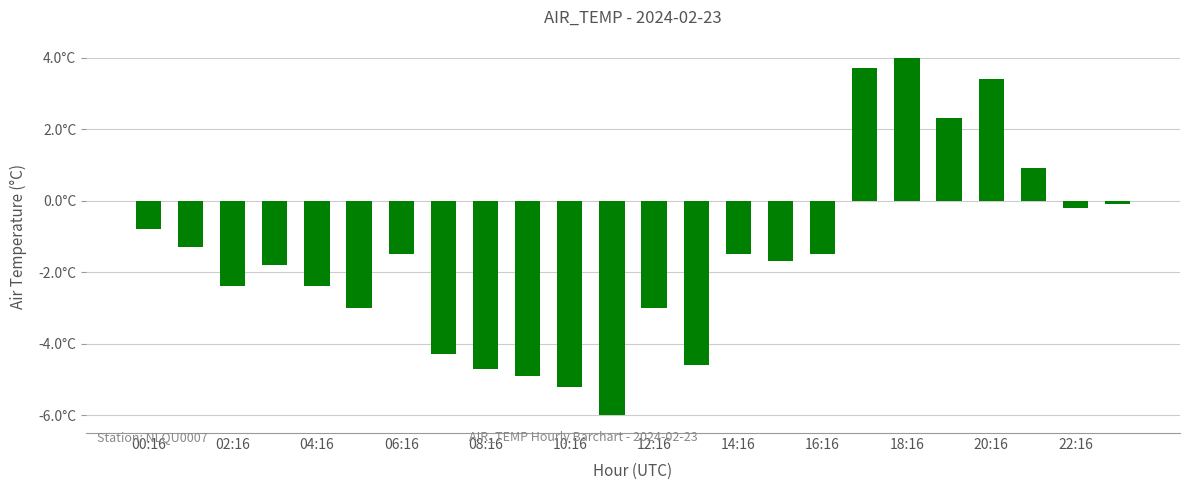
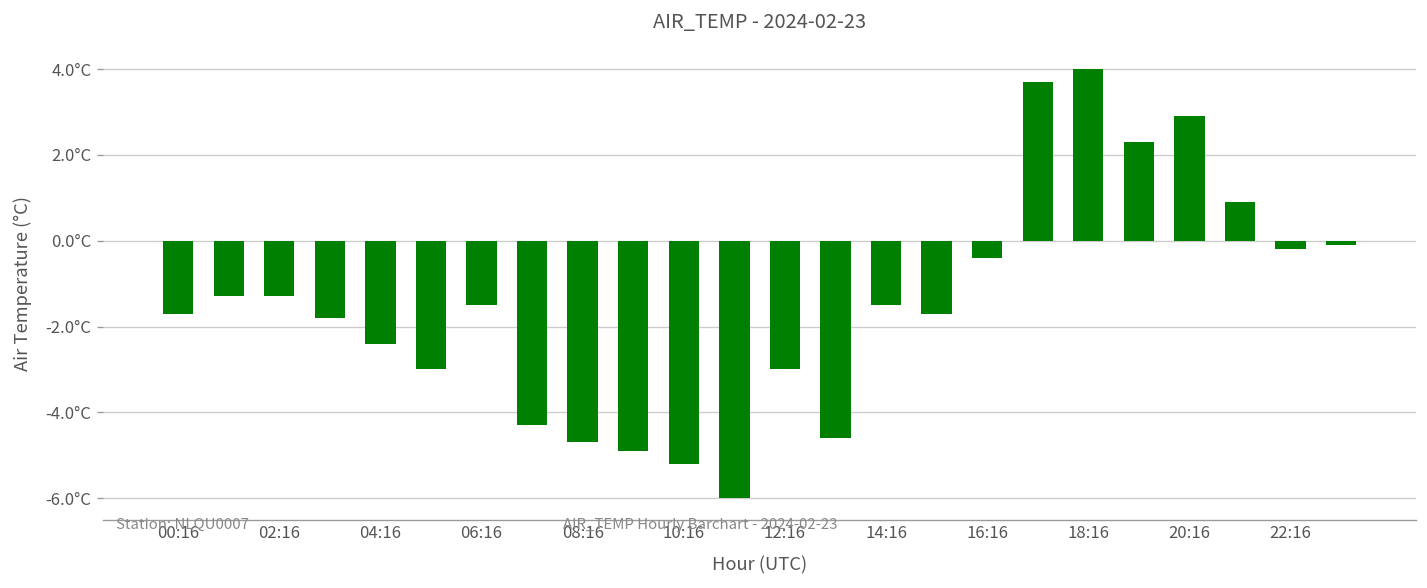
  {
-   "00:16": "-0.8°C",
-   "02:16": "-2.4°C",
+   "00:16": "-1.7°C",
+   "02:16": "-1.3°C",
    "04:16": "-2.4°C",
    "06:16": "-1.5°C",
    "08:16": "-4.7°C",
    "10:16": "-5.2°C",
    "12:16": "-3.0°C",
    "14:16": "-1.5°C",
-   "16:16": "-1.5°C",
+   "16:16": "-0.4°C",
    "18:16": "4.0°C",
-   "20:16": "3.4°C",
+   "20:16": "2.9°C",
    "22:16": "-0.2°C"
  }
